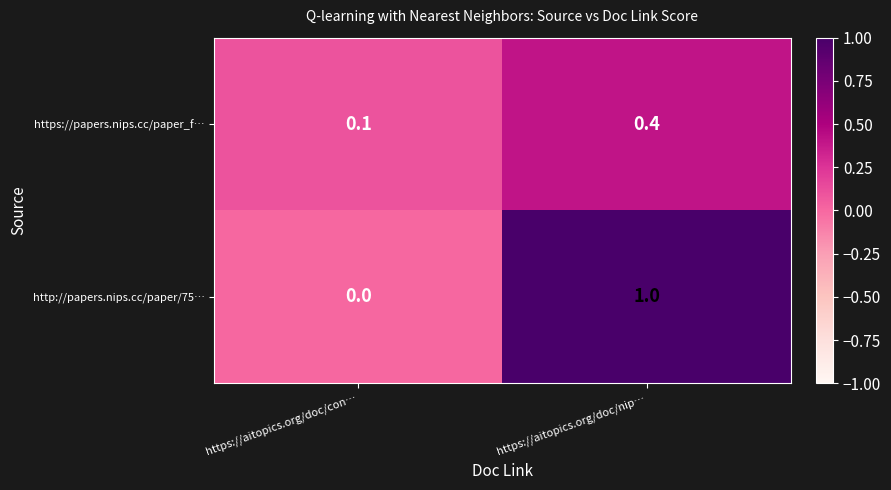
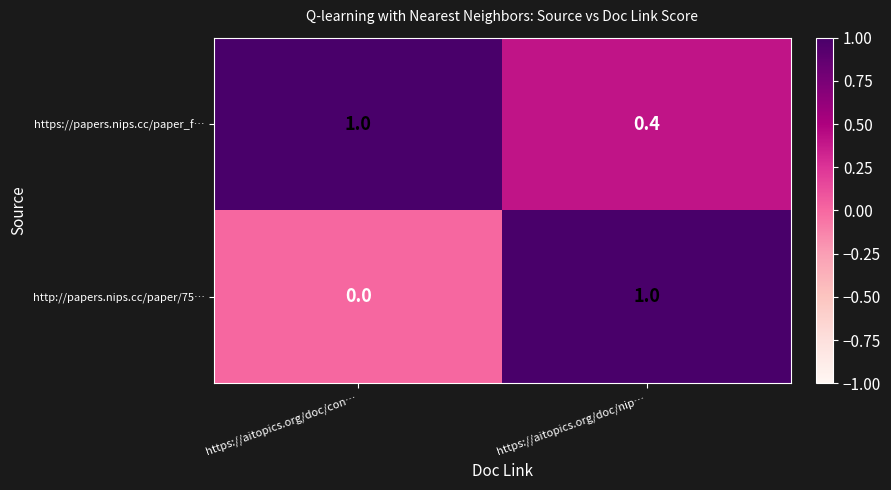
  {
    "https://papers.nips.cc/paper_f…": {
-     "https://aitopics.org/doc/con…": 0.1,
+     "https://aitopics.org/doc/con…": 1.0,
      "https://aitopics.org/doc/nip…": 0.4
    },
    "http://papers.nips.cc/paper/75…": {
      "https://aitopics.org/doc/con…": 0.0,
      "https://aitopics.org/doc/nip…": 1.0
    }
  }
